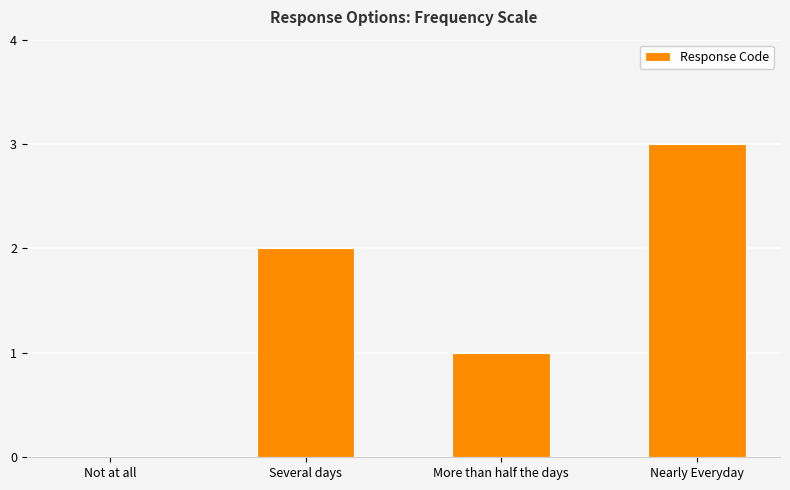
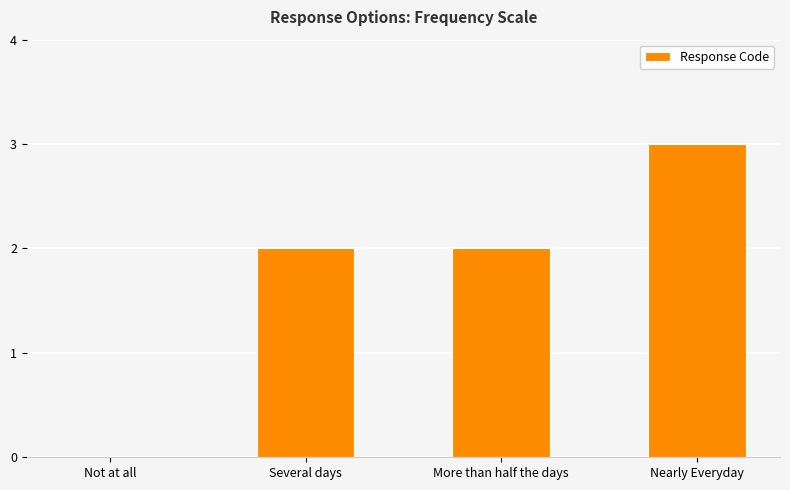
  {
    "Not at all": 0,
    "Several days": 2,
-   "More than half the days": 1,
+   "More than half the days": 2,
    "Nearly Everyday": 3
  }
